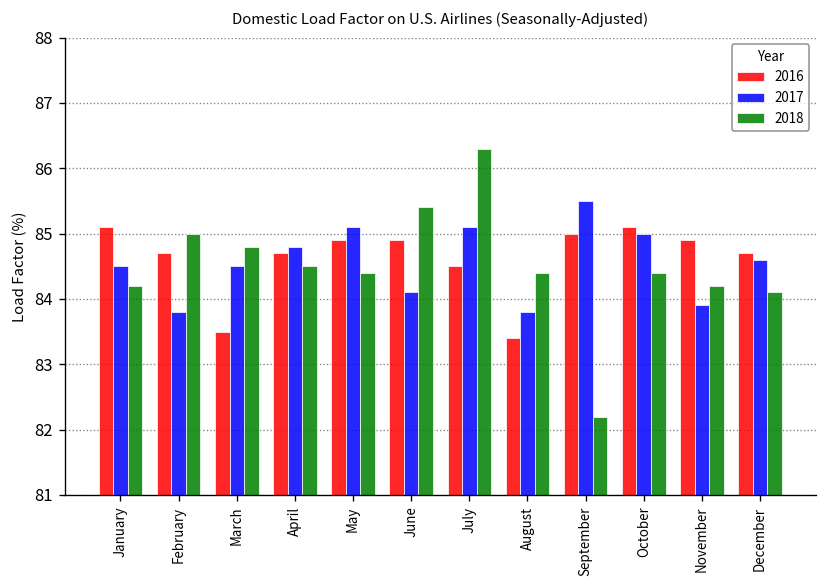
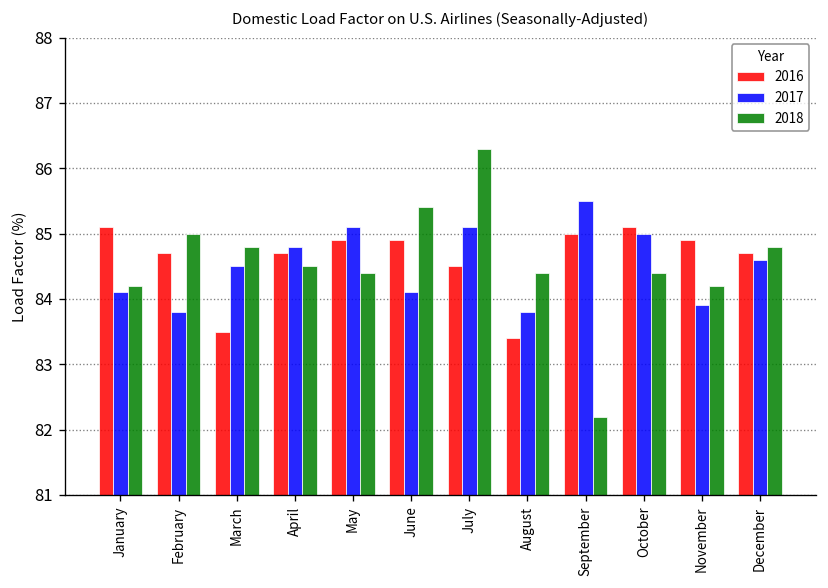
  {
    "2016": {
      "January": 85.1,
      "February": 84.7,
      "March": 83.5,
      "April": 84.7,
      "May": 84.9,
      "June": 84.9,
      "July": 84.5,
      "August": 83.4,
      "September": 85.0,
      "October": 85.1,
      "November": 84.9,
      "December": 84.7
    },
    "2017": {
-     "January": 84.5,
+     "January": 84.1,
      "February": 83.8,
      "March": 84.5,
      "April": 84.8,
      "May": 85.1,
      "June": 84.1,
      "July": 85.1,
      "August": 83.8,
      "September": 85.5,
      "October": 85.0,
      "November": 83.9,
      "December": 84.6
    },
    "2018": {
      "January": 84.2,
      "February": 85.0,
      "March": 84.8,
      "April": 84.5,
      "May": 84.4,
      "June": 85.4,
      "July": 86.3,
      "August": 84.4,
      "September": 82.2,
      "October": 84.4,
      "November": 84.2,
-     "December": 84.1
+     "December": 84.8
    }
  }
